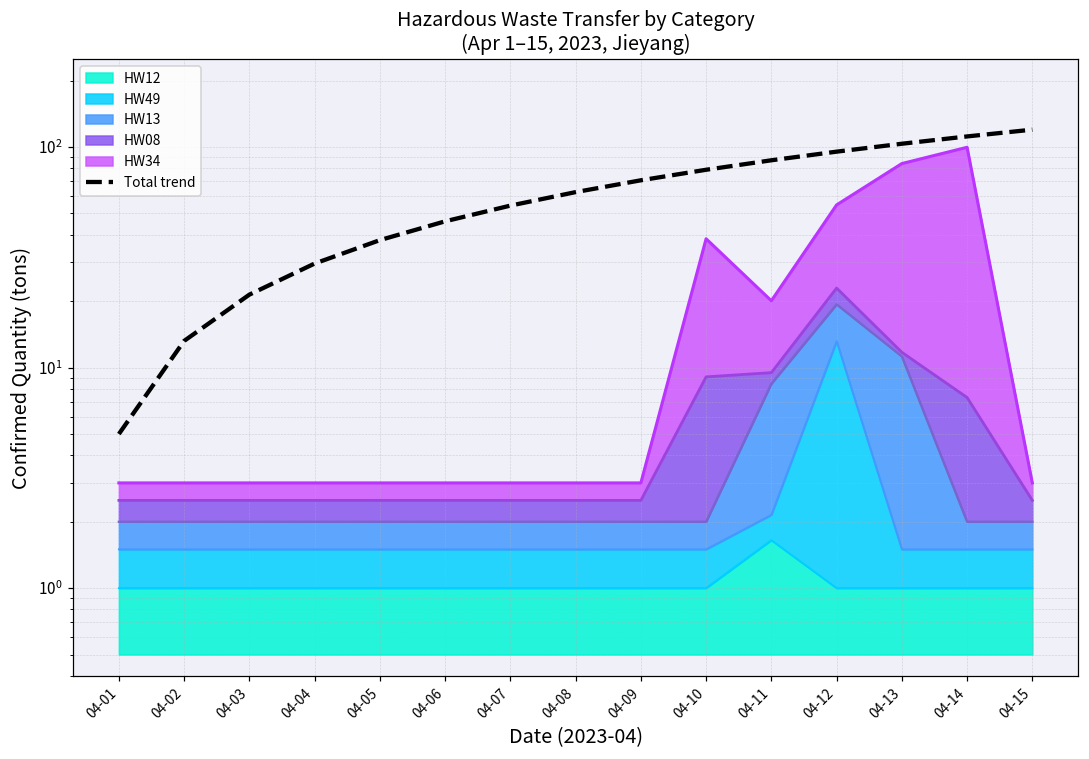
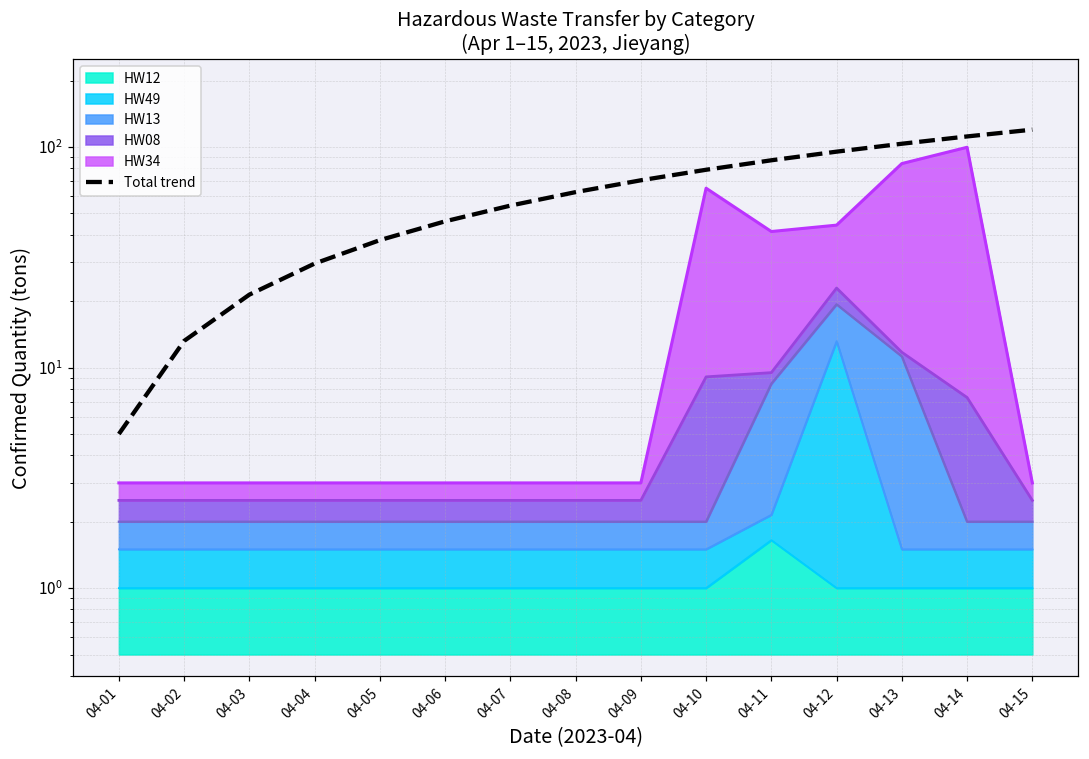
  {
    "HW13": {
      "04-01": 0.50,
      "04-02": 0.50,
      "04-03": 0.50,
      "04-04": 0.50,
      "04-05": 0.50,
      "04-06": 0.50,
      "04-07": 0.50,
      "04-08": 0.50,
      "04-09": 0.50,
      "04-10": 0.50,
      "04-11": 6.3,
      "04-12": 6.2,
      "04-13": 10,
      "04-14": 0.50,
      "04-15": 0.50
    },
    "HW08": {
      "04-01": 0.50,
      "04-02": 0.50,
      "04-03": 0.50,
      "04-04": 0.50,
      "04-05": 0.50,
      "04-06": 0.50,
      "04-07": 0.50,
      "04-08": 0.50,
      "04-09": 0.50,
      "04-10": 7,
      "04-11": 1.0,
      "04-12": 3.6,
      "04-13": 0.50,
      "04-14": 5.3,
      "04-15": 0.50
    },
    "HW34": {
      "04-01": 0.50,
      "04-02": 0.50,
      "04-03": 0.50,
      "04-04": 0.50,
      "04-05": 0.50,
      "04-06": 0.50,
      "04-07": 0.50,
      "04-08": 0.50,
      "04-09": 0.50,
-     "04-10": 29,
-     "04-11": 11,
-     "04-12": 32,
+     "04-10": 56,
+     "04-11": 32,
+     "04-12": 21,
      "04-13": 72,
      "04-14": 90,
      "04-15": 0.50
    },
    "Total trend": {
      "04-01": 5,
      "04-02": 13,
      "04-03": 21,
      "04-04": 30,
      "04-05": 38,
      "04-06": 46,
      "04-07": 54,
      "04-08": 62,
      "04-09": 71,
      "04-10": 79,
      "04-11": 90,
      "04-12": 100,
      "04-13": 100,
      "04-14": 110,
      "04-15": 120
    }
  }
